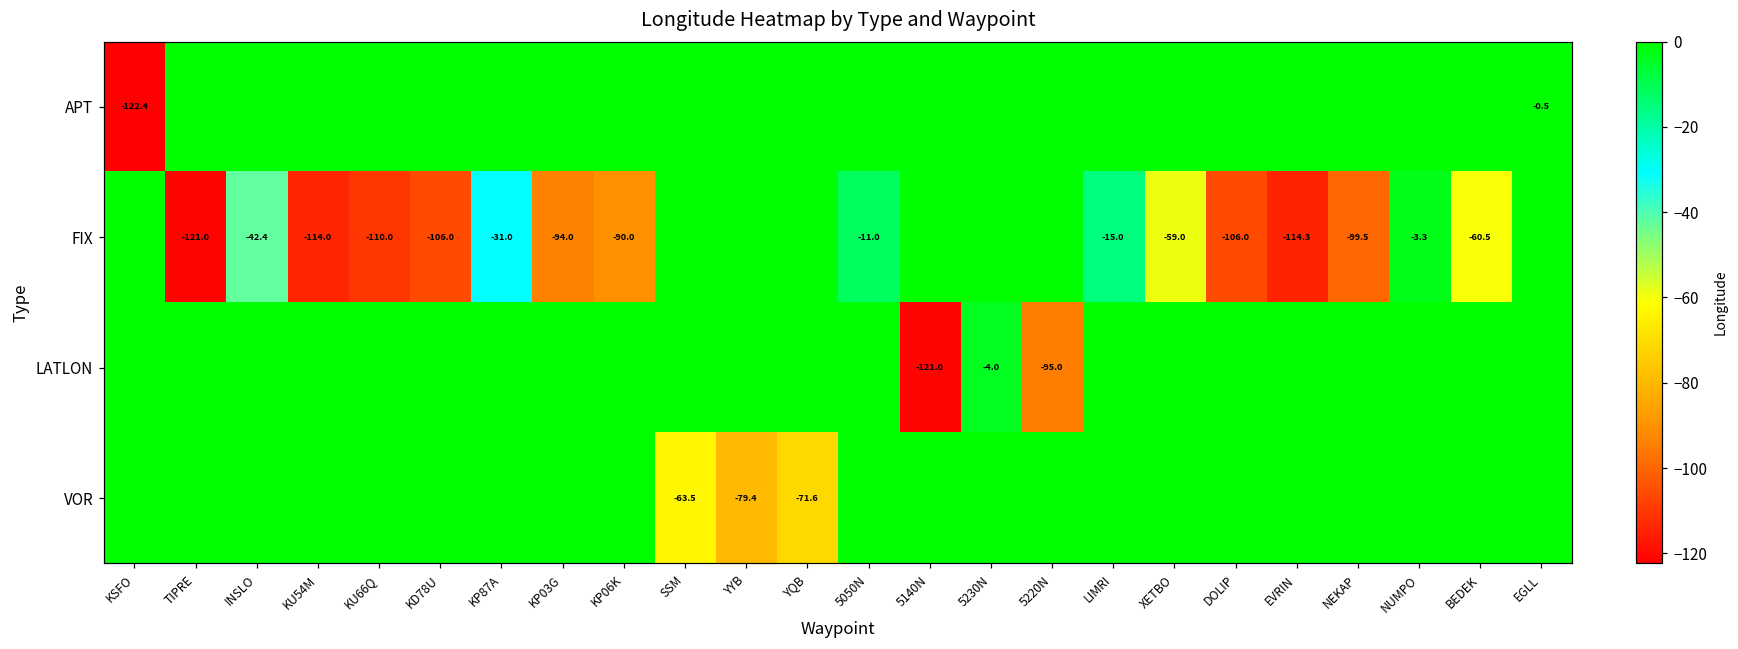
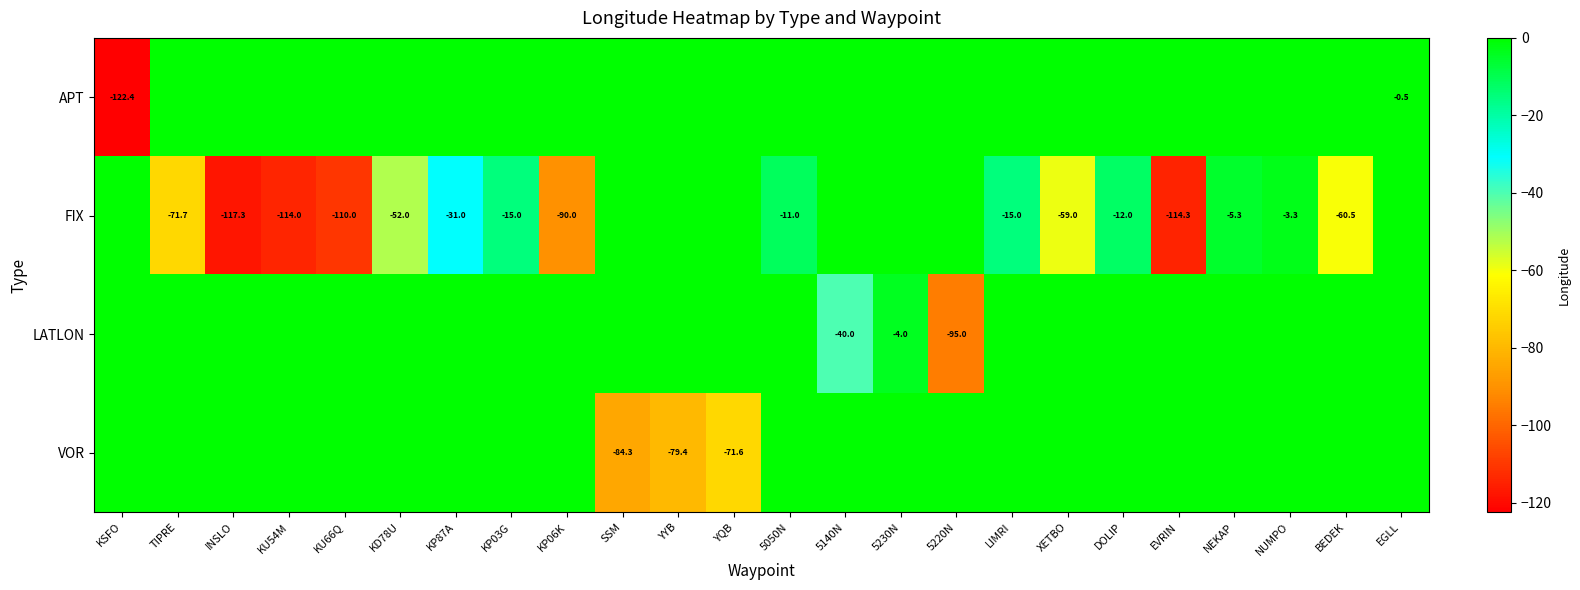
  {
    "APT": {
      "KSFO": -122.4,
      "EGLL": -0.5
    },
    "FIX": {
-     "TIPRE": -121.0,
-     "INSLO": -42.4,
+     "TIPRE": -71.7,
+     "INSLO": -117.3,
      "KU54M": -114.0,
      "KU66Q": -110.0,
-     "KD78U": -106.0,
+     "KD78U": -52.0,
      "KP87A": -31.0,
-     "KP03G": -94.0,
+     "KP03G": -15.0,
      "KP06K": -90.0,
      "5050N": -11.0,
      "LIMRI": -15.0,
      "XETBO": -59.0,
-     "DOLIP": -106.0,
+     "DOLIP": -12.0,
      "EVRIN": -114.3,
-     "NEKAP": -99.5,
+     "NEKAP": -5.3,
      "NUMPO": -3.3,
      "BEDEK": -60.5
    },
    "LATLON": {
-     "5140N": -121.0,
+     "5140N": -40.0,
      "5230N": -4.0,
      "5220N": -95.0
    },
    "VOR": {
-     "SSM": -63.5,
+     "SSM": -84.3,
      "YYB": -79.4,
      "YQB": -71.6
    }
  }
